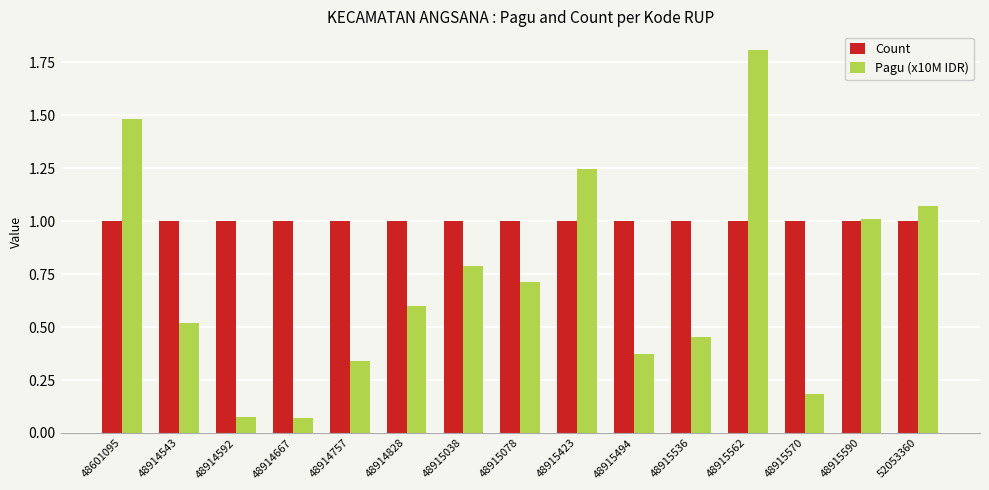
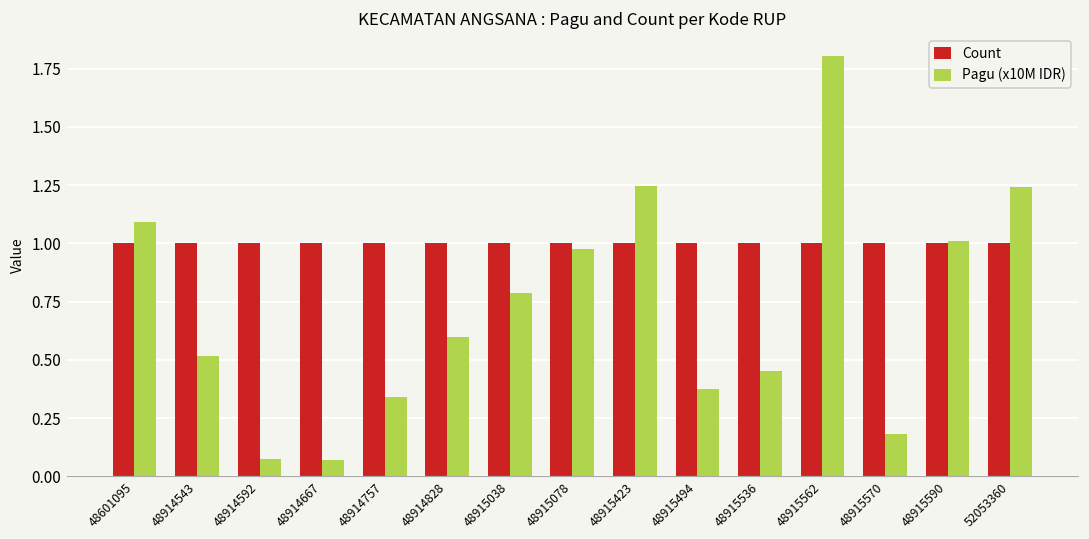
  {
    "Count": {
      "48601095": 1.00,
      "48914543": 1.00,
      "48914592": 1.00,
      "48914667": 1.00,
      "48914757": 1.00,
      "48914828": 1.00,
      "48915038": 1.00,
      "48915078": 1.00,
      "48915423": 1.00,
      "48915494": 1.00,
      "48915536": 1.00,
      "48915562": 1.00,
      "48915570": 1.00,
      "48915590": 1.00,
      "52053360": 1.00
    },
    "Pagu (x10M IDR)": {
-     "48601095": 1.48,
+     "48601095": 1.09,
      "48914543": 0.52,
      "48914592": 0.08,
      "48914667": 0.07,
      "48914757": 0.34,
      "48914828": 0.60,
      "48915038": 0.79,
-     "48915078": 0.71,
+     "48915078": 0.98,
      "48915423": 1.24,
      "48915494": 0.37,
      "48915536": 0.45,
      "48915562": 1.81,
      "48915570": 0.18,
      "48915590": 1.01,
-     "52053360": 1.07
+     "52053360": 1.24
    }
  }
